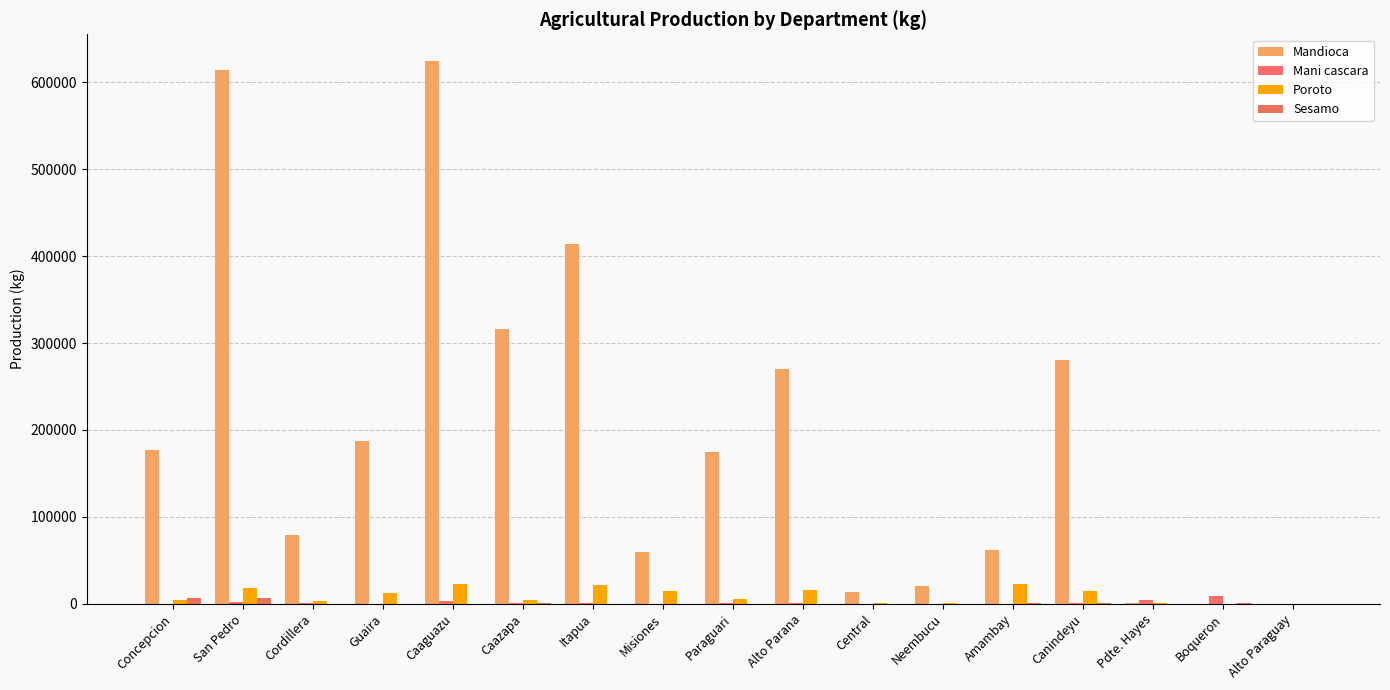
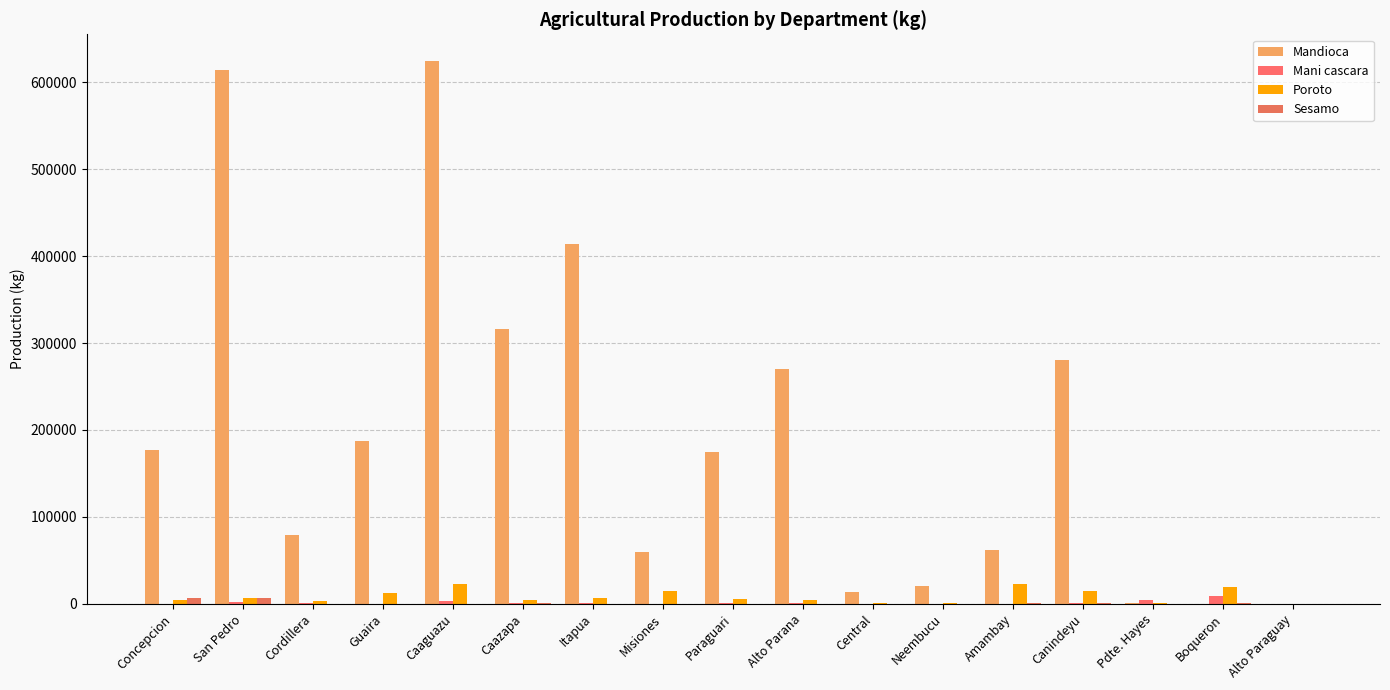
  {
    "Poroto": {
      "Concepcion": 0,
-     "San Pedro": 20000,
+     "San Pedro": 10000,
      "Cordillera": 0,
      "Guaira": 10000,
      "Caaguazu": 20000,
      "Caazapa": 10000,
-     "Itapua": 20000,
+     "Itapua": 10000,
      "Misiones": 20000,
      "Paraguari": 10000,
-     "Alto Parana": 20000,
+     "Alto Parana": 0,
      "Amambay": 20000,
      "Canindeyu": 10000,
-     "Boqueron": 0
+     "Boqueron": 20000
    }
  }
